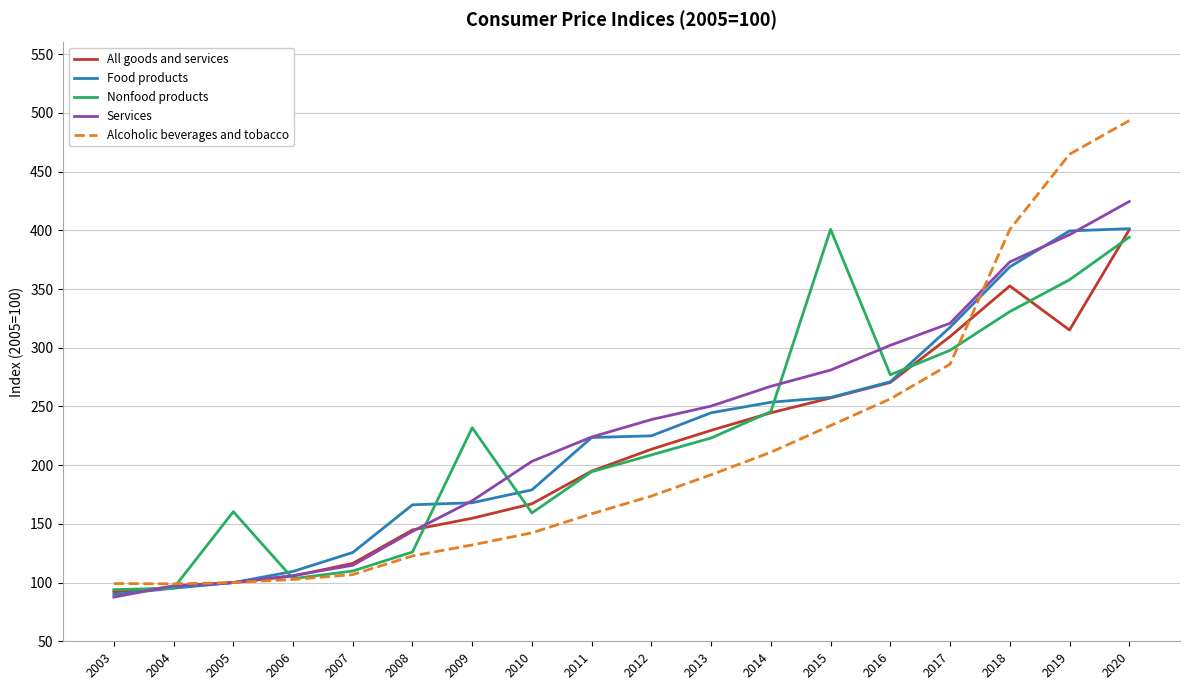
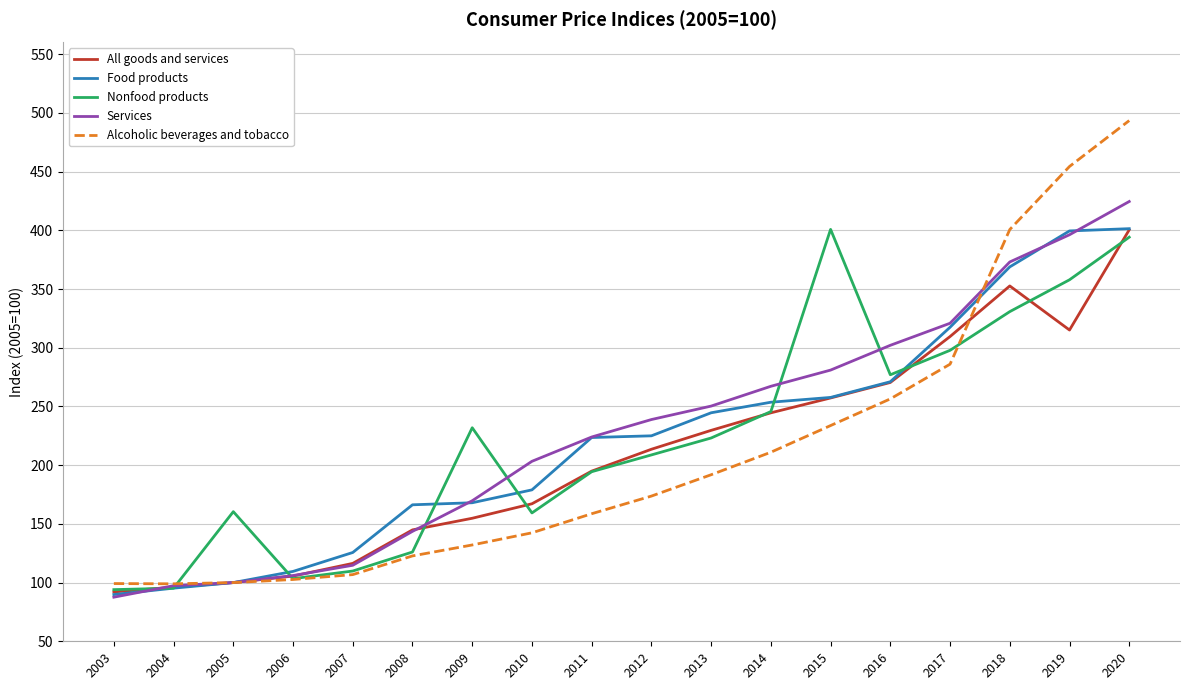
  {
    "All goods and services": {
      "2009": 155,
      "2010": 167,
      "2012": 214,
      "2013": 230,
      "2017": 310,
      "2018": 353,
      "2019": 315
    },
    "Food products": {
      "2003": 90,
      "2006": 110,
      "2007": 126,
      "2008": 166,
      "2010": 179,
      "2012": 225,
      "2013": 245,
      "2014": 254,
      "2017": 317,
      "2018": 369,
      "2019": 400
    },
    "Nonfood products": {
      "2005": 160,
      "2007": 110,
      "2008": 126,
      "2009": 232,
      "2010": 159,
      "2012": 209,
      "2013": 223,
      "2015": 401,
      "2016": 277,
      "2017": 298,
      "2018": 331,
      "2019": 358,
      "2020": 394
    },
    "Services": {
      "2003": 88,
      "2010": 203,
      "2012": 239,
      "2013": 250,
      "2014": 267,
      "2015": 281,
      "2016": 302,
      "2017": 321,
      "2018": 373,
      "2019": 396,
      "2020": 425
    },
    "Alcoholic beverages and tobacco": {
      "2003": 99,
      "2007": 107,
      "2008": 123,
      "2009": 132,
      "2010": 142,
      "2011": 159,
      "2012": 174,
      "2013": 192,
      "2014": 211,
      "2015": 234,
      "2016": 256,
      "2017": 286,
      "2018": 401,
-     "2019": 465,
+     "2019": 454,
      "2020": 494
    }
  }
